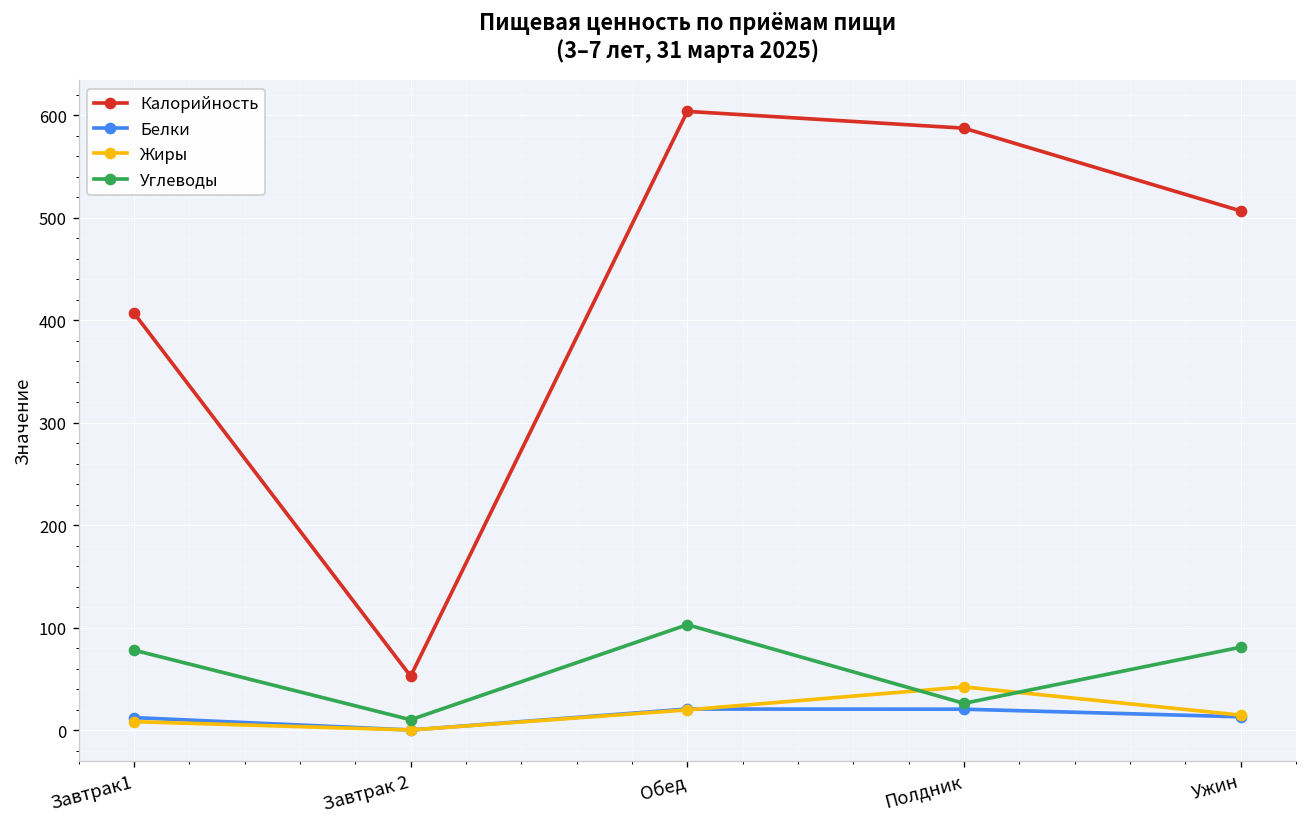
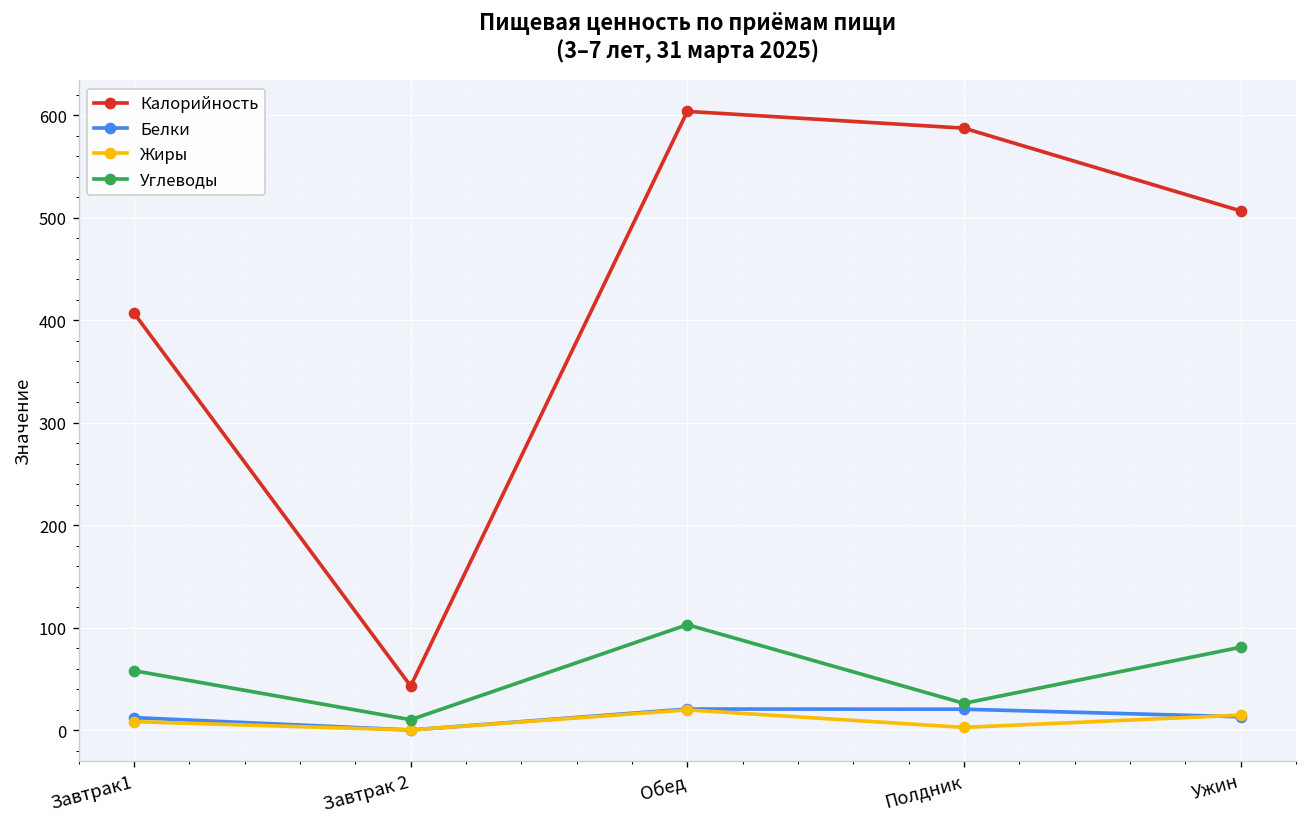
  {
    "Калорийность": {
      "Завтрак1": 410,
-     "Завтрак 2": 50,
+     "Завтрак 2": 40,
      "Обед": 600,
      "Полдник": 590,
      "Ужин": 510
    },
    "Белки": {
      "Завтрак1": 10,
      "Полдник": 20
    },
    "Жиры": {
      "Завтрак1": 10,
-     "Полдник": 40
+     "Полдник": 0
    },
    "Углеводы": {
-     "Завтрак1": 80,
+     "Завтрак1": 60,
      "Завтрак 2": 10,
      "Обед": 100,
      "Полдник": 30,
      "Ужин": 80
    }
  }
